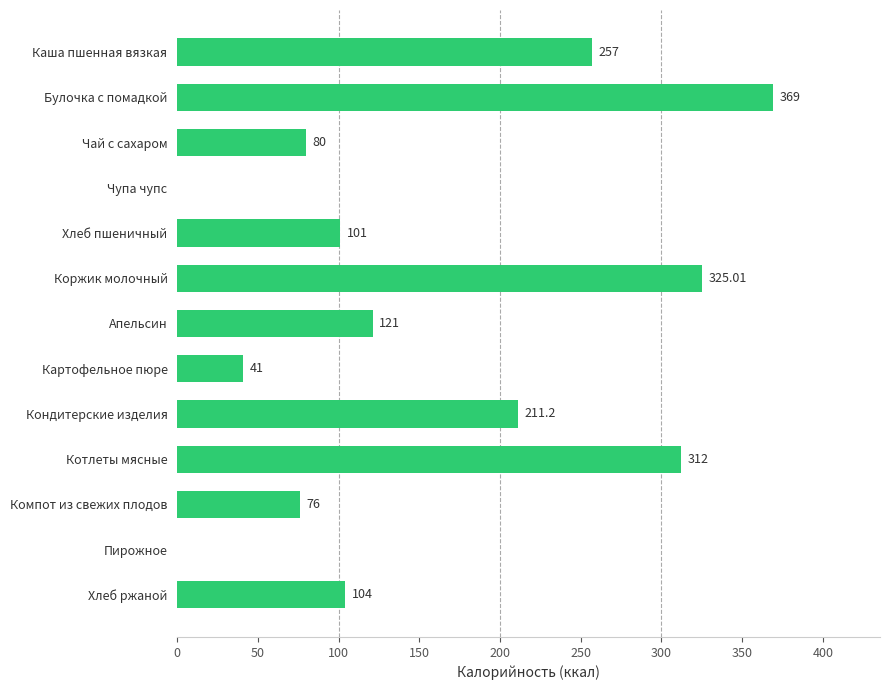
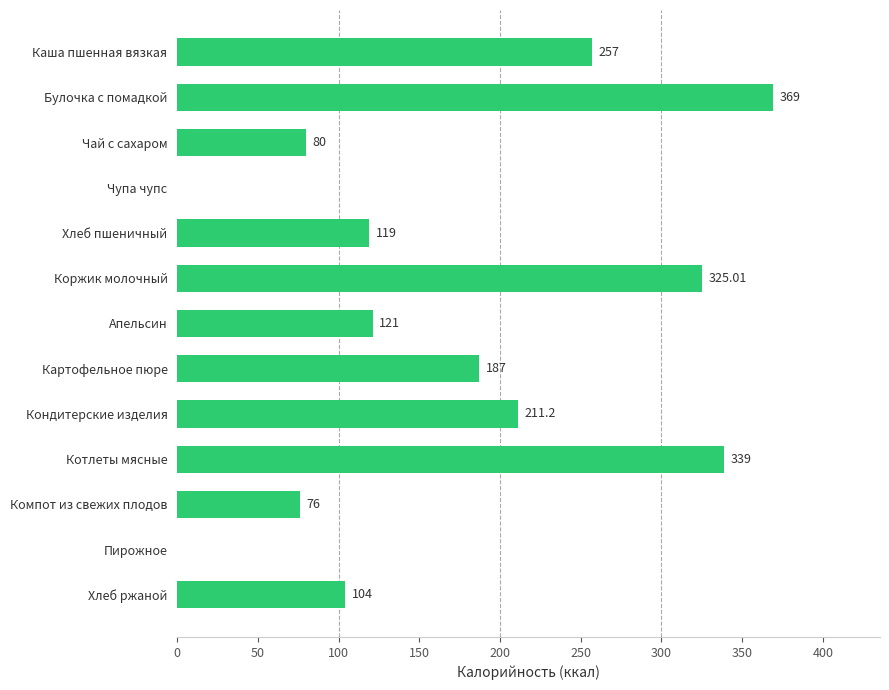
  {
    "Каша пшенная вязкая": 257,
    "Булочка с помадкой": 369,
    "Чай с сахаром": 80,
-   "Хлеб пшеничный": 101,
+   "Хлеб пшеничный": 119,
    "Коржик молочный": 325.01,
    "Апельсин": 121,
-   "Картофельное пюре": 41,
+   "Картофельное пюре": 187,
    "Кондитерские изделия": 211.2,
-   "Котлеты мясные": 312,
+   "Котлеты мясные": 339,
    "Компот из свежих плодов": 76,
    "Хлеб ржаной": 104
  }
